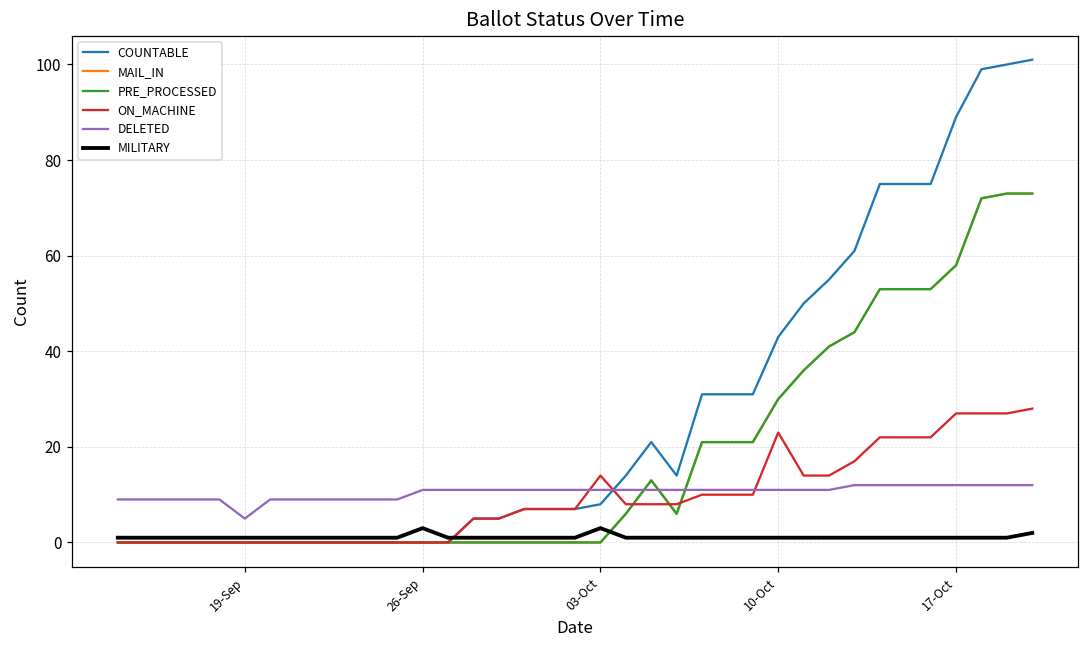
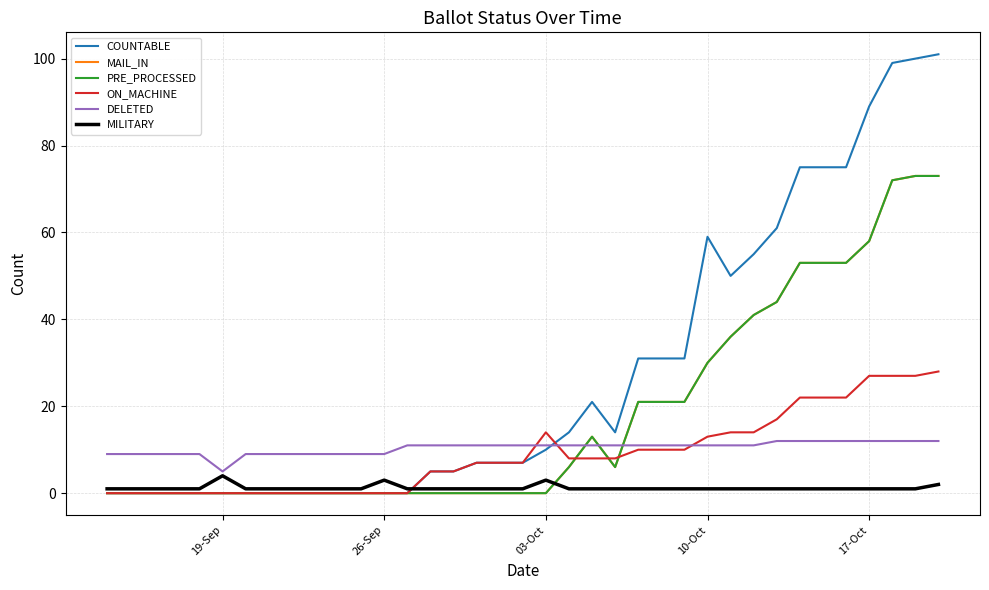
  {
    "COUNTABLE": {
-     "03-Oct": 8,
-     "10-Oct": 43,
+     "03-Oct": 10,
+     "10-Oct": 59,
      "17-Oct": 89
    },
    "PRE_PROCESSED": {
      "03-Oct": 0,
      "10-Oct": 30,
      "17-Oct": 58
    },
    "ON_MACHINE": {
      "03-Oct": 14,
-     "10-Oct": 23,
+     "10-Oct": 13,
      "17-Oct": 27
    },
    "DELETED": {
      "19-Sep": 5,
-     "26-Sep": 11,
+     "26-Sep": 9,
      "03-Oct": 11,
      "10-Oct": 11,
      "17-Oct": 12
    },
    "MILITARY": {
-     "19-Sep": 1,
+     "19-Sep": 4,
      "26-Sep": 3,
      "03-Oct": 3,
      "10-Oct": 1,
      "17-Oct": 1
    }
  }
